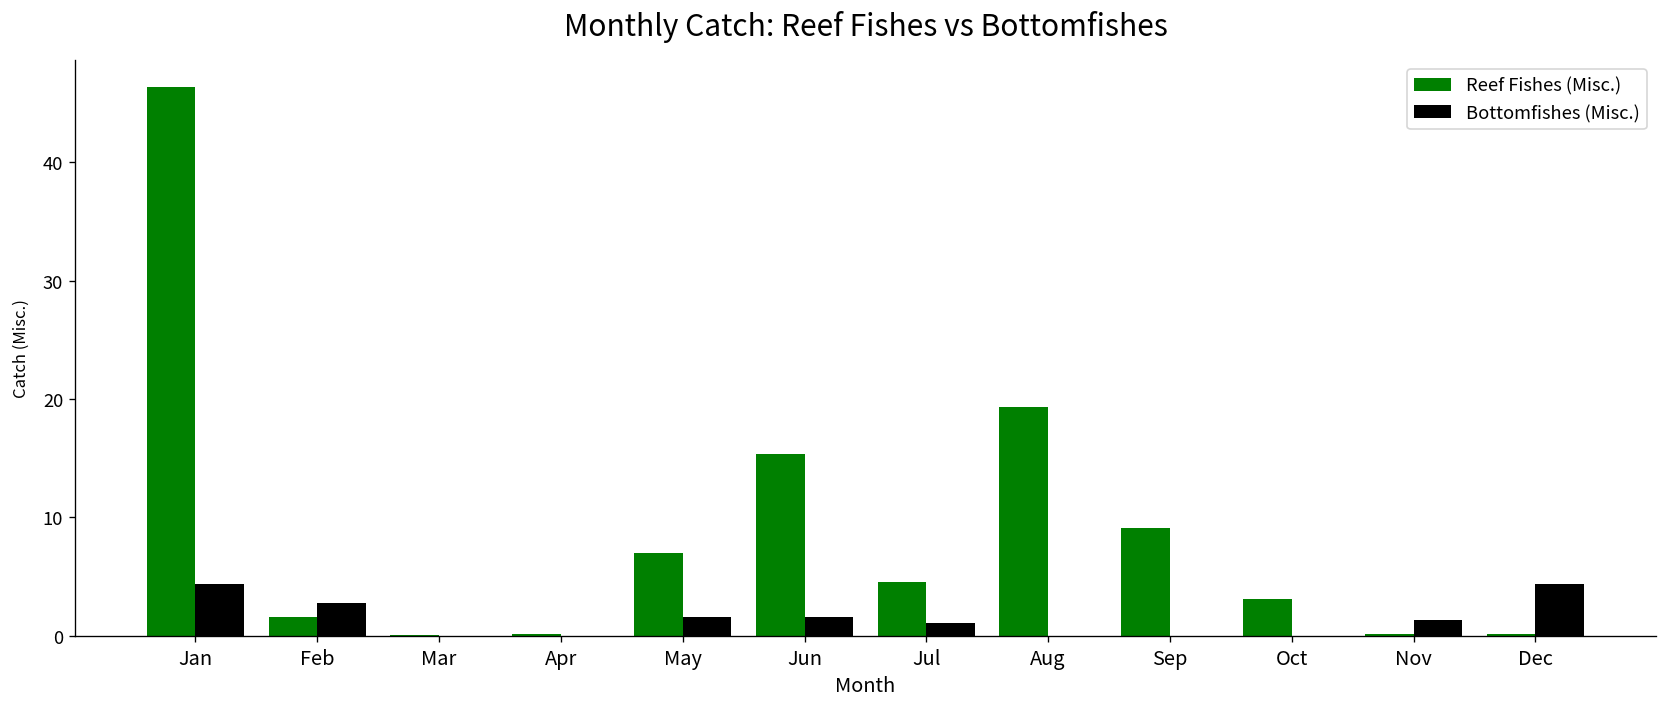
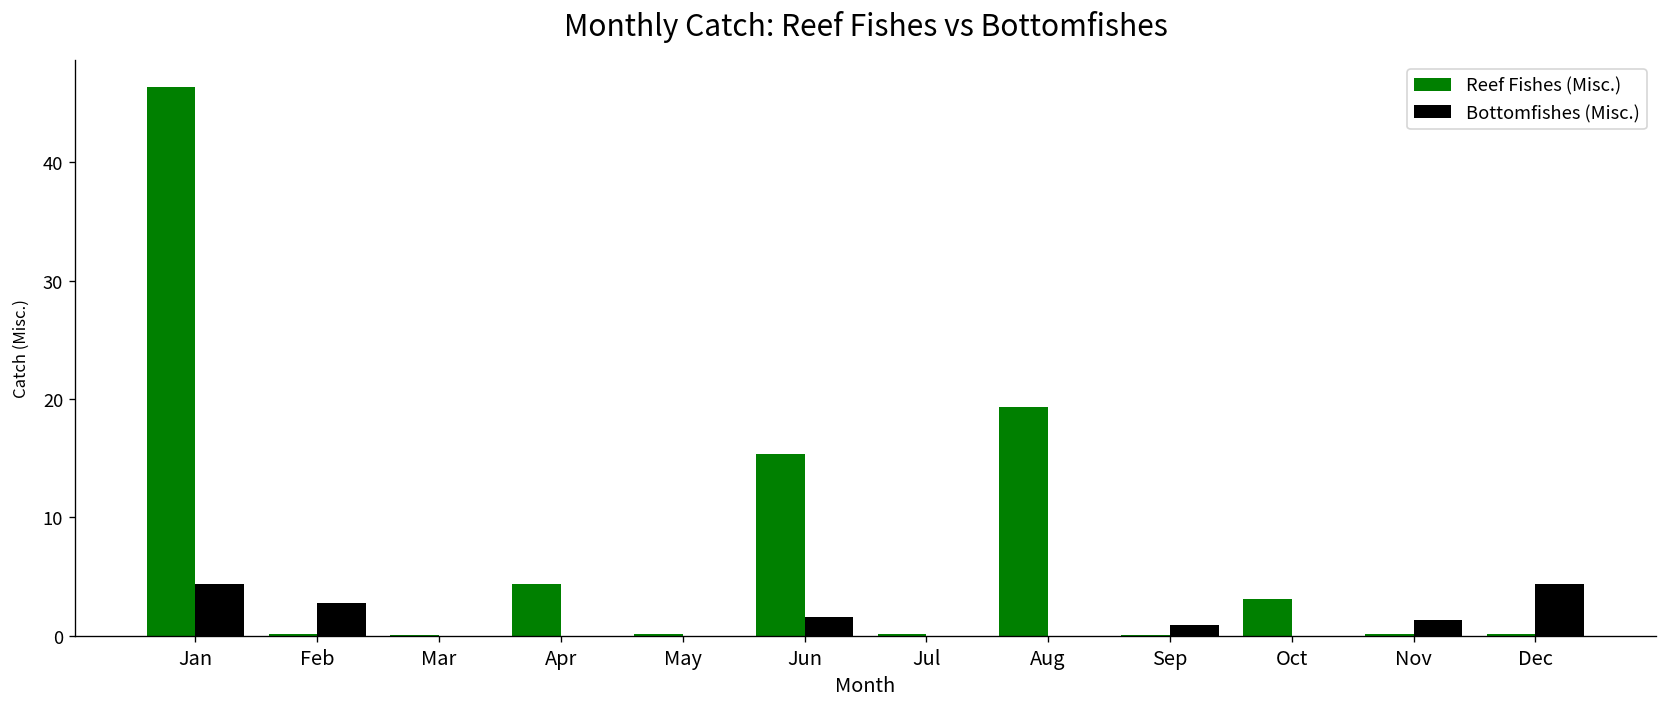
  {
    "Reef Fishes (Misc.)": {
      "Jan": 46,
-     "Feb": 2,
-     "Apr": 0,
-     "May": 7,
+     "Feb": 0,
+     "Apr": 4,
+     "May": 0,
      "Jun": 15,
-     "Jul": 5,
+     "Jul": 0,
      "Aug": 19,
-     "Sep": 9,
+     "Sep": 0,
      "Oct": 3
    },
    "Bottomfishes (Misc.)": {
      "Jan": 4,
      "Feb": 3,
      "Apr": 0,
-     "May": 2,
+     "May": 0,
      "Jun": 2,
-     "Jul": 1,
-     "Sep": 0,
+     "Jul": 0,
+     "Sep": 1,
      "Oct": 0,
      "Nov": 1,
      "Dec": 4
    }
  }
